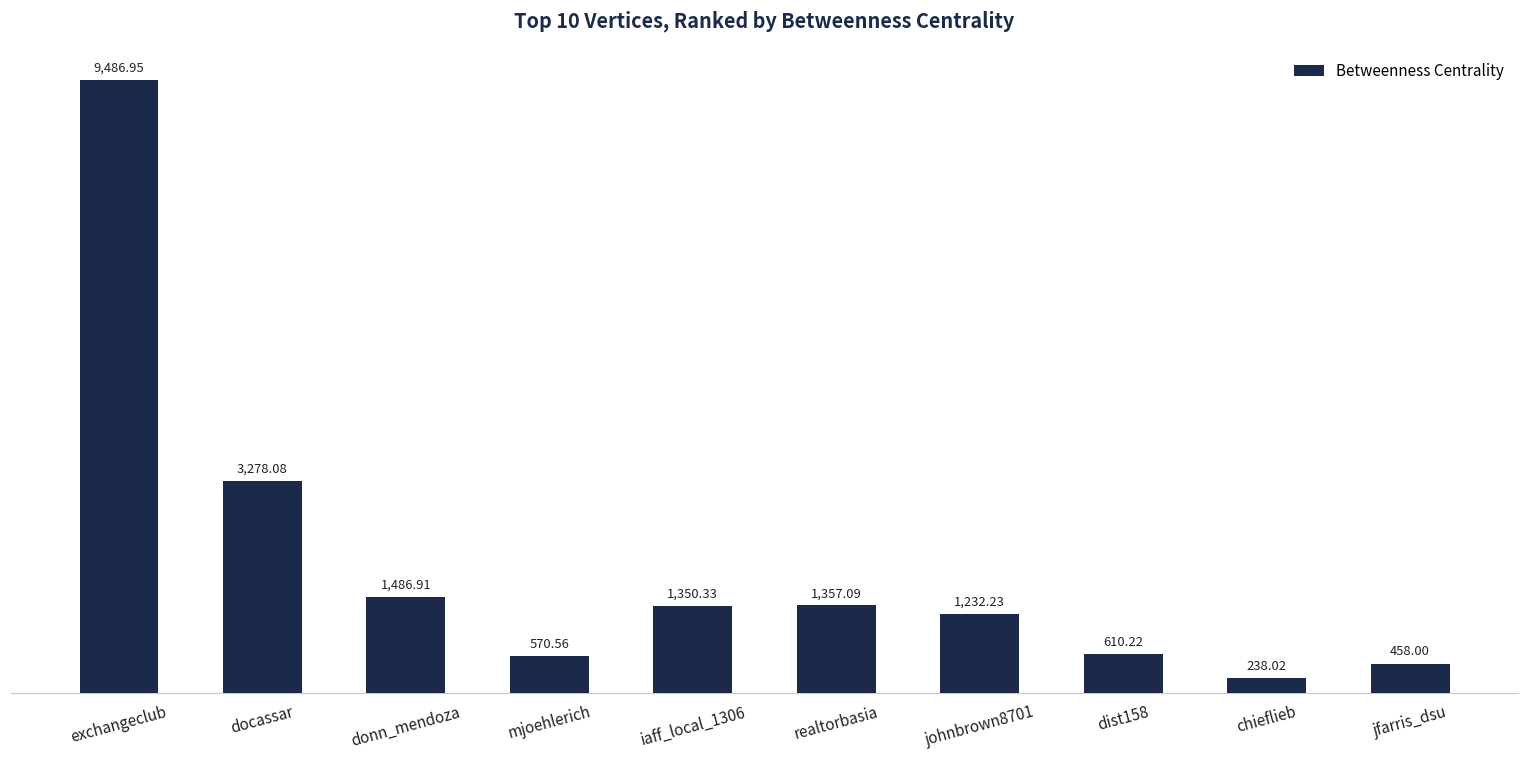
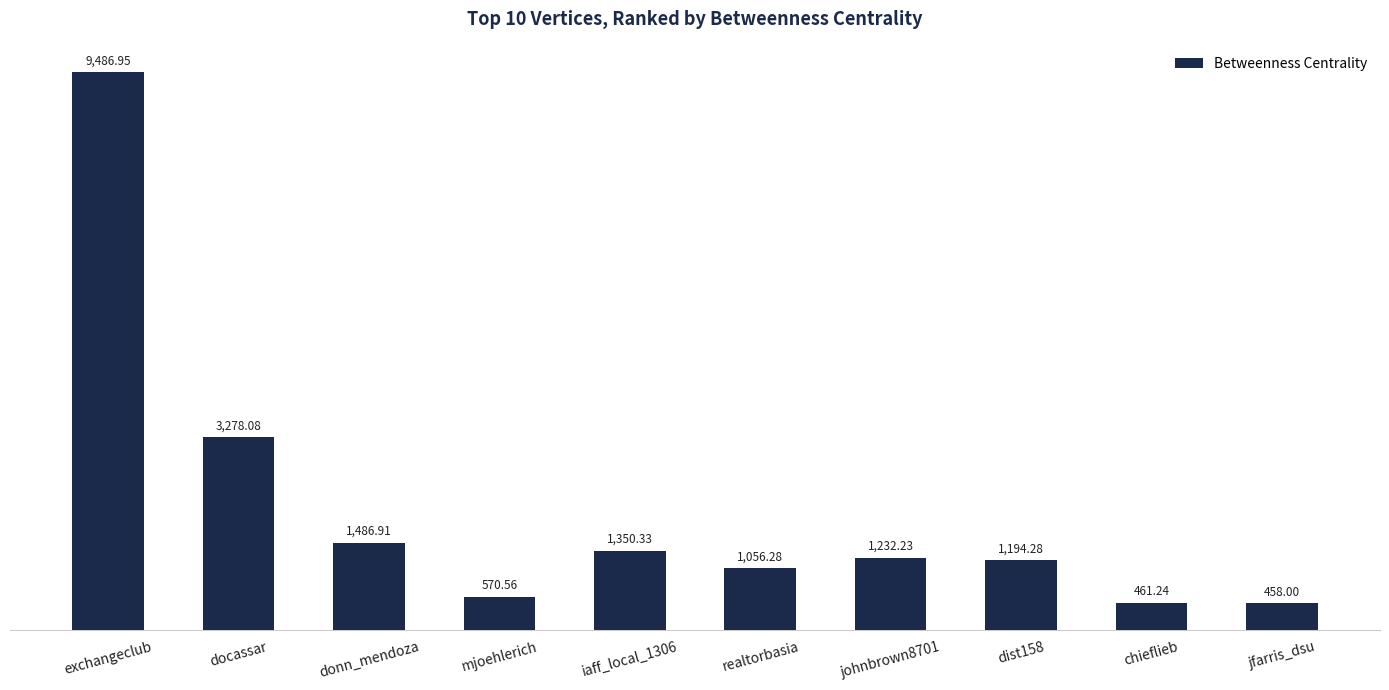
  {
    "exchangeclub": "9,486.95",
    "docassar": "3,278.08",
    "donn_mendoza": "1,486.91",
    "mjoehlerich": "570.56",
    "iaff_local_1306": "1,350.33",
-   "realtorbasia": "1,357.09",
+   "realtorbasia": "1,056.28",
    "johnbrown8701": "1,232.23",
-   "dist158": "610.22",
-   "chieflieb": "238.02",
+   "dist158": "1,194.28",
+   "chieflieb": "461.24",
    "jfarris_dsu": "458.00"
  }
